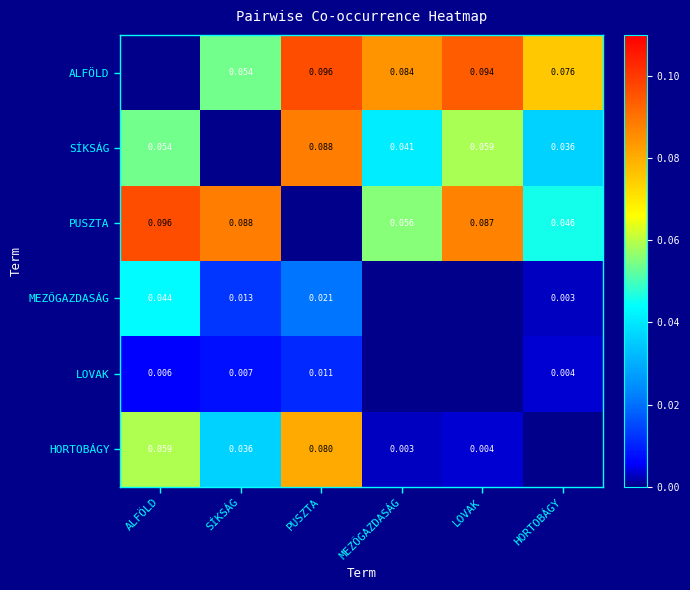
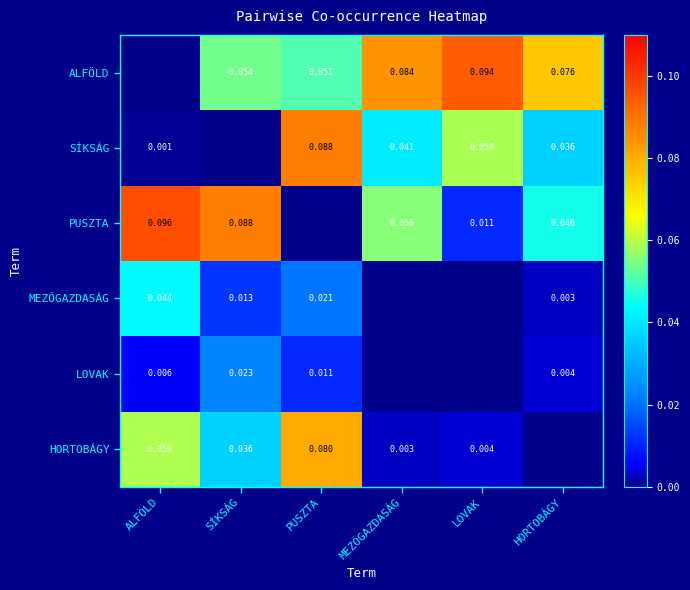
  {
    "ALFÖLD": {
      "SÍKSÁG": 0.054,
-     "PUSZTA": 0.096,
+     "PUSZTA": 0.051,
      "MEZŐGAZDASÁG": 0.084,
      "LOVAK": 0.094,
      "HORTOBÁGY": 0.076
    },
    "SÍKSÁG": {
-     "ALFÖLD": 0.054,
+     "ALFÖLD": 0.001,
      "PUSZTA": 0.088,
      "MEZŐGAZDASÁG": 0.041,
      "LOVAK": 0.059,
      "HORTOBÁGY": 0.036
    },
    "PUSZTA": {
      "ALFÖLD": 0.096,
      "SÍKSÁG": 0.088,
      "MEZŐGAZDASÁG": 0.056,
-     "LOVAK": 0.087,
+     "LOVAK": 0.011,
      "HORTOBÁGY": 0.046
    },
    "MEZŐGAZDASÁG": {
      "ALFÖLD": 0.044,
      "SÍKSÁG": 0.013,
      "PUSZTA": 0.021,
      "HORTOBÁGY": 0.003
    },
    "LOVAK": {
      "ALFÖLD": 0.006,
-     "SÍKSÁG": 0.007,
+     "SÍKSÁG": 0.023,
      "PUSZTA": 0.011,
      "HORTOBÁGY": 0.004
    },
    "HORTOBÁGY": {
      "ALFÖLD": 0.059,
      "SÍKSÁG": 0.036,
      "PUSZTA": 0.080,
      "MEZŐGAZDASÁG": 0.003,
      "LOVAK": 0.004
    }
  }
